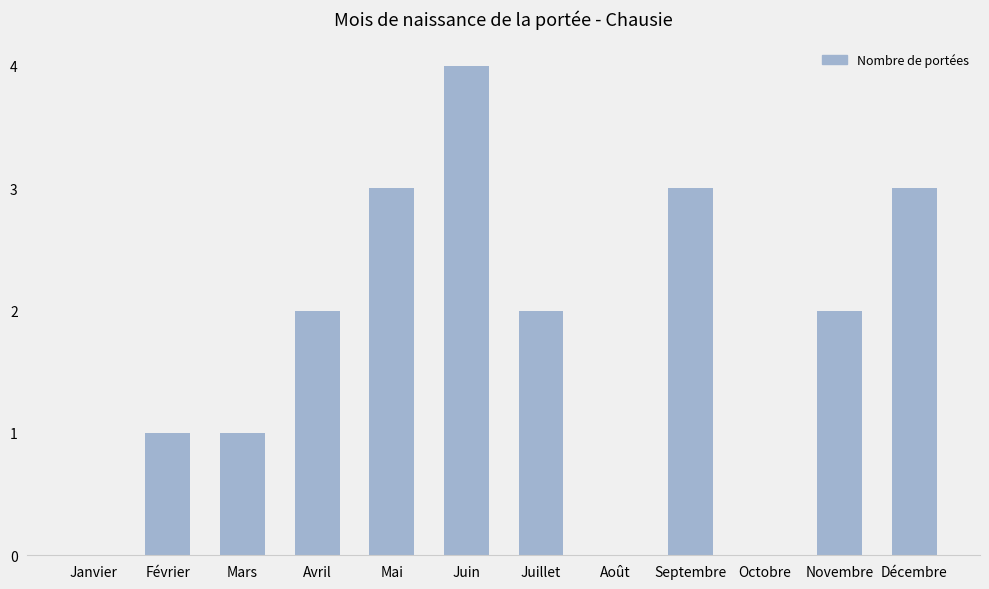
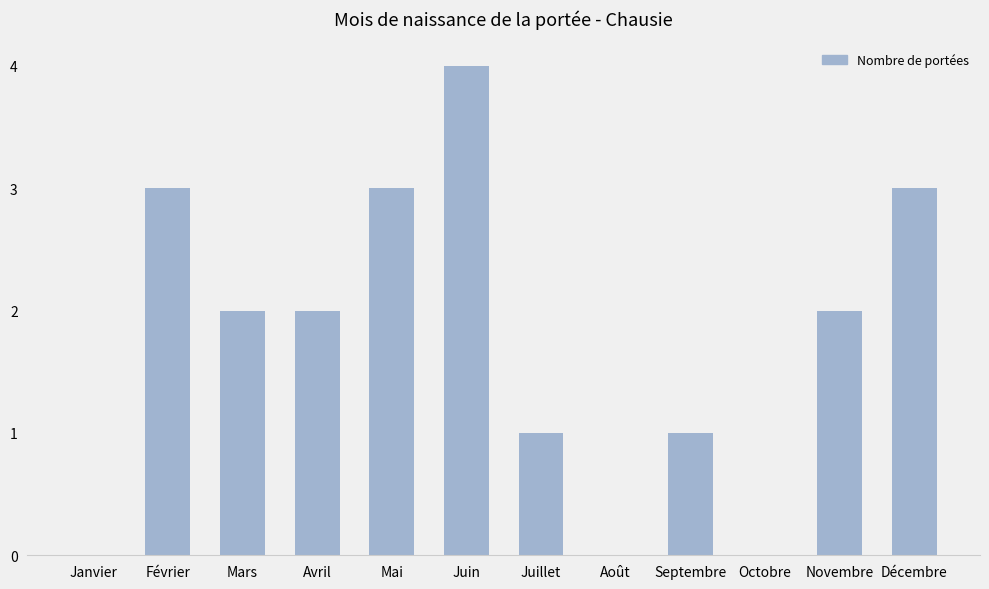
  {
    "Janvier": 0,
-   "Février": 1,
-   "Mars": 1,
+   "Février": 3,
+   "Mars": 2,
    "Avril": 2,
    "Mai": 3,
    "Juin": 4,
-   "Juillet": 2,
+   "Juillet": 1,
    "Août": 0,
-   "Septembre": 3,
+   "Septembre": 1,
    "Octobre": 0,
    "Novembre": 2,
    "Décembre": 3
  }
